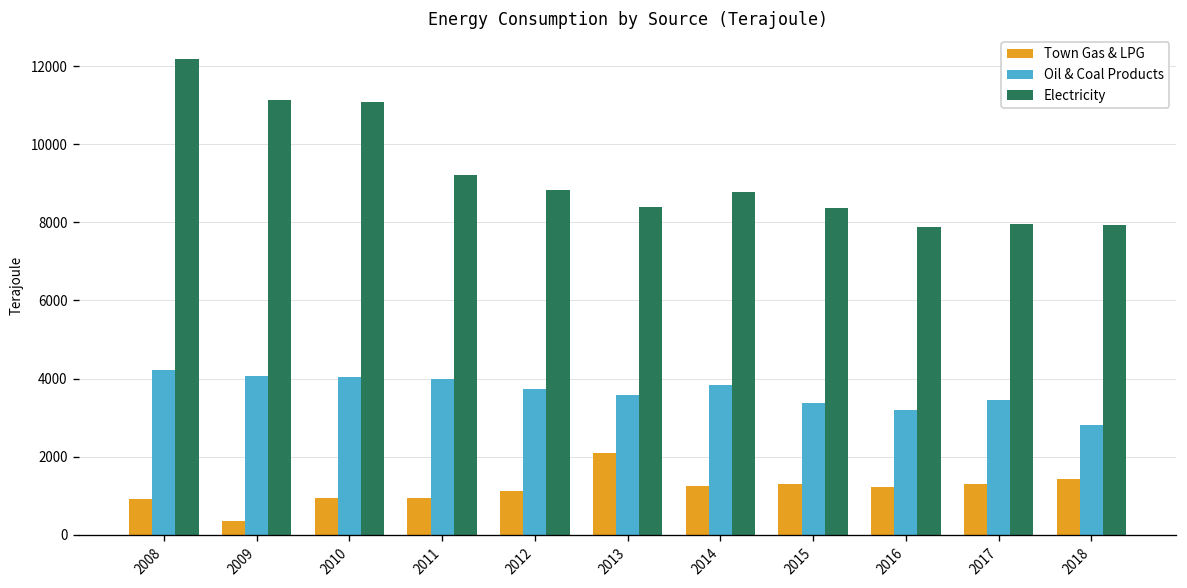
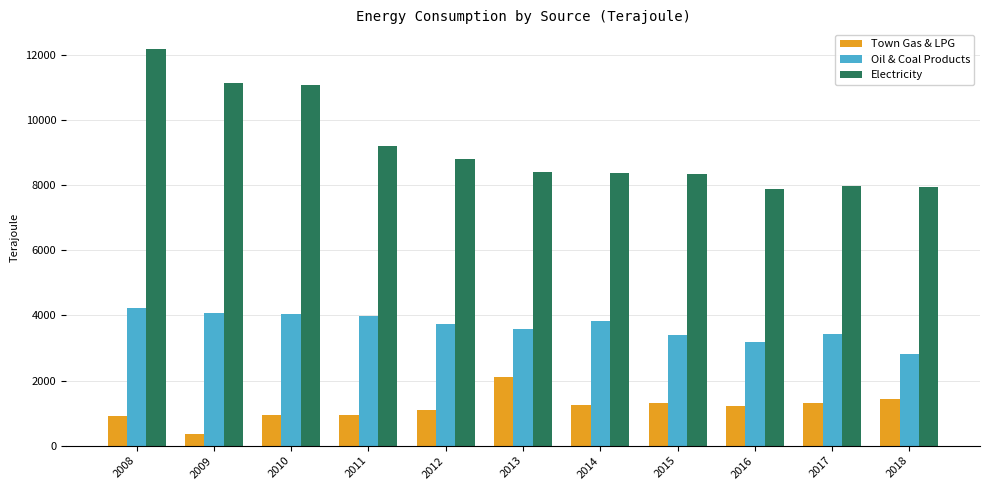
  {
    "Town Gas & LPG": {
      "2008": 900,
      "2009": 400,
      "2010": 900,
      "2011": 1000,
      "2012": 1100,
      "2013": 2100,
      "2014": 1300,
      "2015": 1300,
      "2016": 1200,
      "2017": 1300,
      "2018": 1400
    },
    "Oil & Coal Products": {
      "2008": 4200,
      "2009": 4100,
      "2010": 4000,
      "2011": 4000,
      "2012": 3700,
      "2013": 3600,
      "2014": 3800,
      "2015": 3400,
      "2016": 3200,
      "2017": 3400,
      "2018": 2800
    },
    "Electricity": {
      "2008": 12200,
      "2009": 11100,
      "2010": 11100,
      "2011": 9200,
      "2012": 8800,
      "2013": 8400,
-     "2014": 8800,
+     "2014": 8400,
      "2015": 8400,
      "2016": 7900,
      "2017": 8000,
      "2018": 7900
    }
  }
